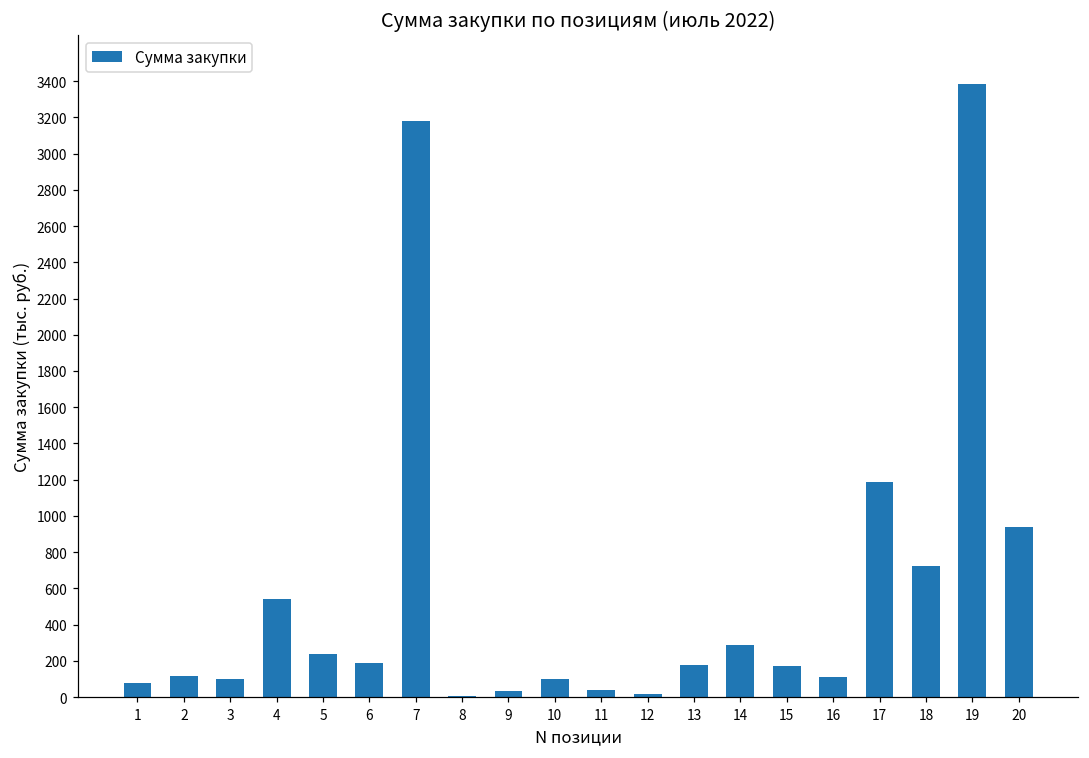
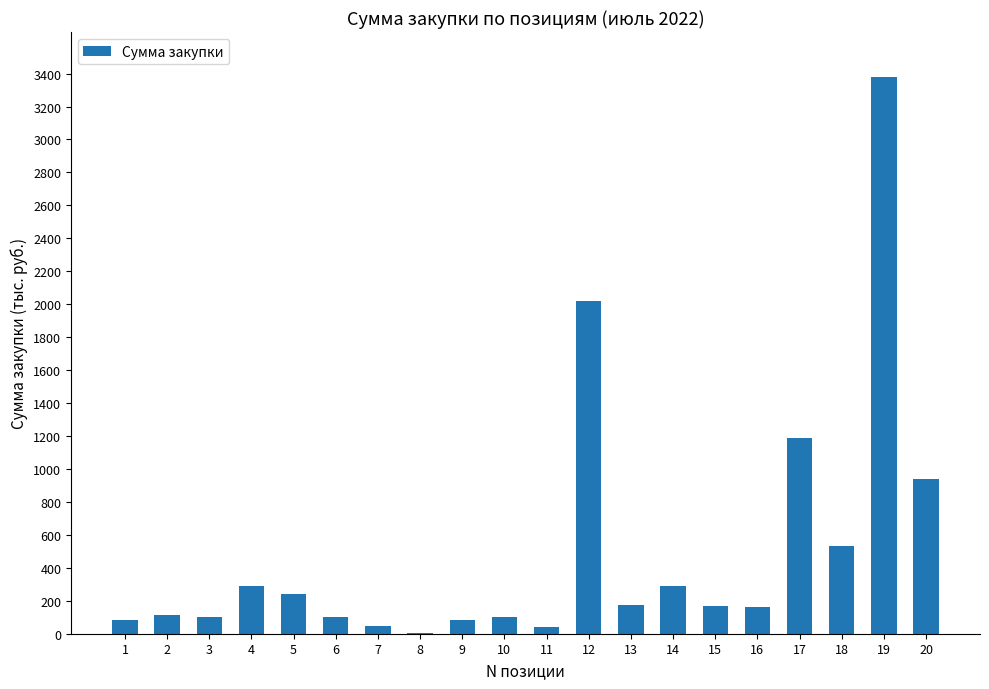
  {
    "1": 80,
    "2": 120,
    "3": 100,
-   "4": 540,
+   "4": 290,
    "5": 240,
-   "6": 190,
-   "7": 3180,
-   "9": 30,
+   "6": 100,
+   "7": 40,
+   "9": 80,
    "10": 100,
    "11": 40,
-   "12": 20,
+   "12": 2020,
    "13": 180,
    "14": 290,
    "15": 170,
-   "16": 110,
+   "16": 160,
    "17": 1190,
-   "18": 720,
+   "18": 530,
    "19": 3380,
    "20": 940
  }
